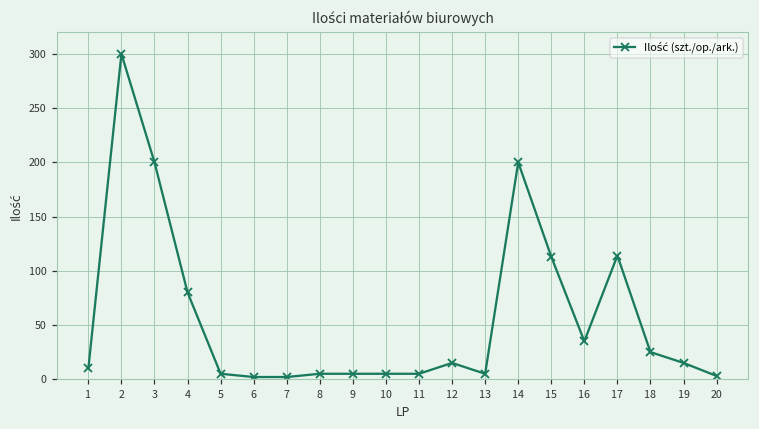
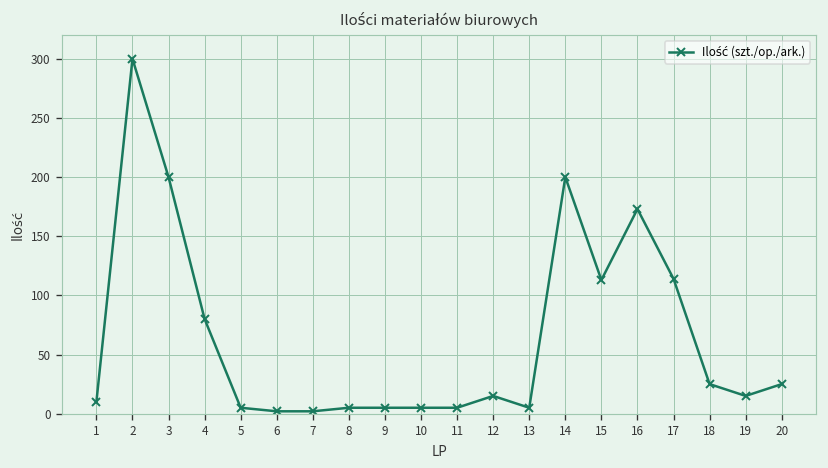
  {
    "1": 10,
    "2": 300,
    "3": 200,
    "4": 80,
    "5": 10,
    "6": 0,
    "7": 0,
    "8": 10,
    "9": 10,
    "10": 10,
    "11": 10,
    "12": 20,
    "13": 10,
    "14": 200,
    "15": 110,
-   "16": 40,
+   "16": 170,
    "17": 110,
    "18": 30,
    "19": 20,
-   "20": 0
+   "20": 30
  }
